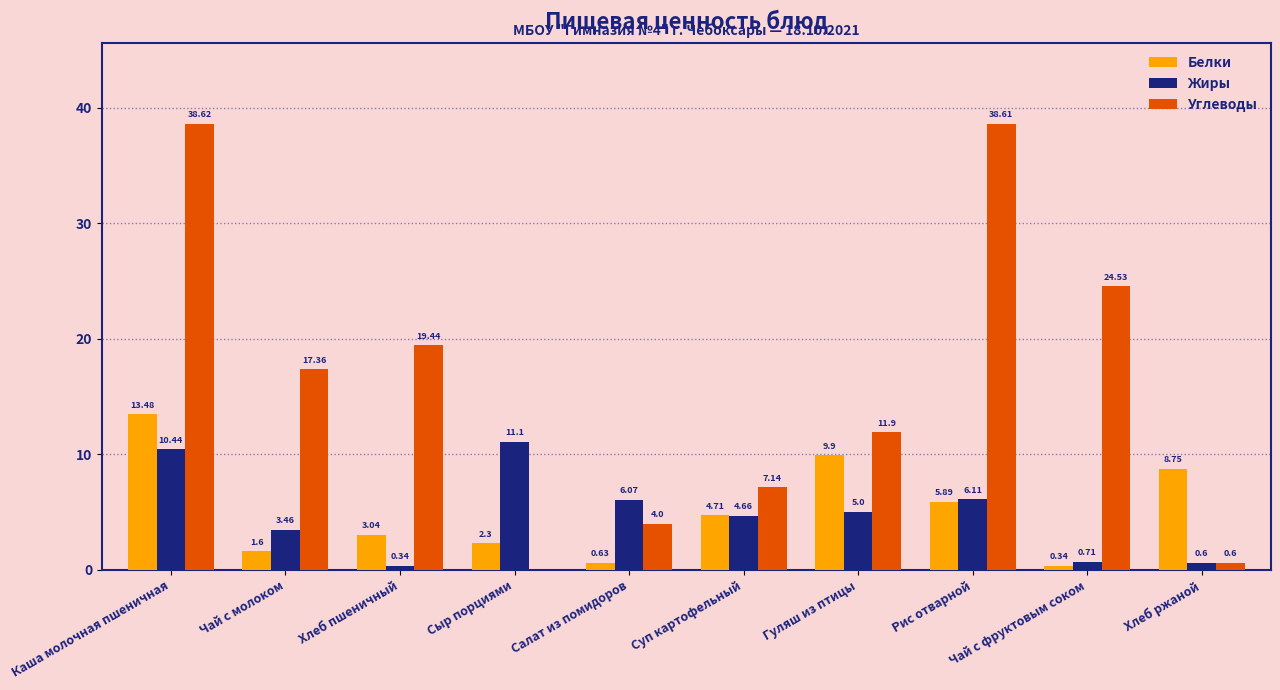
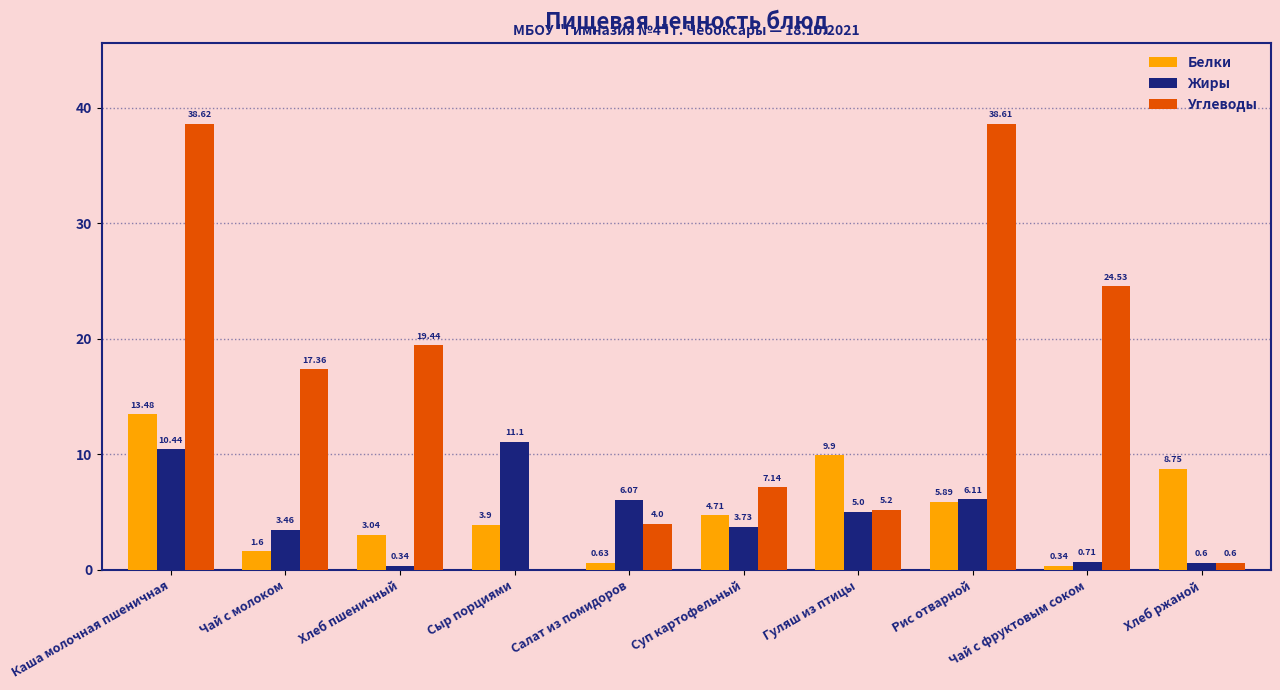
  {
    "Белки": {
      "Каша молочная пшеничная": 13.48,
      "Чай с молоком": 1.6,
      "Хлеб пшеничный": 3.04,
-     "Сыр порциями": 2.3,
+     "Сыр порциями": 3.9,
      "Салат из помидоров": 0.63,
      "Суп картофельный": 4.71,
      "Гуляш из птицы": 9.9,
      "Рис отварной": 5.89,
      "Чай с фруктовым соком": 0.34,
      "Хлеб ржаной": 8.75
    },
    "Жиры": {
      "Каша молочная пшеничная": 10.44,
      "Чай с молоком": 3.46,
      "Хлеб пшеничный": 0.34,
      "Сыр порциями": 11.1,
      "Салат из помидоров": 6.07,
-     "Суп картофельный": 4.66,
+     "Суп картофельный": 3.73,
      "Гуляш из птицы": 5.0,
      "Рис отварной": 6.11,
      "Чай с фруктовым соком": 0.71,
      "Хлеб ржаной": 0.6
    },
    "Углеводы": {
      "Каша молочная пшеничная": 38.62,
      "Чай с молоком": 17.36,
      "Хлеб пшеничный": 19.44,
      "Салат из помидоров": 4.0,
      "Суп картофельный": 7.14,
-     "Гуляш из птицы": 11.9,
+     "Гуляш из птицы": 5.2,
      "Рис отварной": 38.61,
      "Чай с фруктовым соком": 24.53,
      "Хлеб ржаной": 0.6
    }
  }
